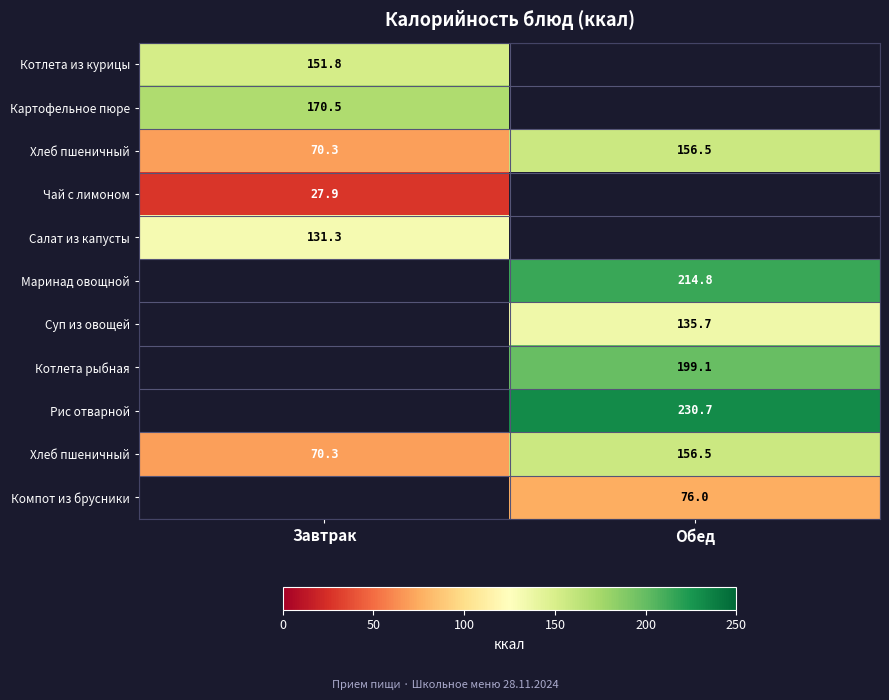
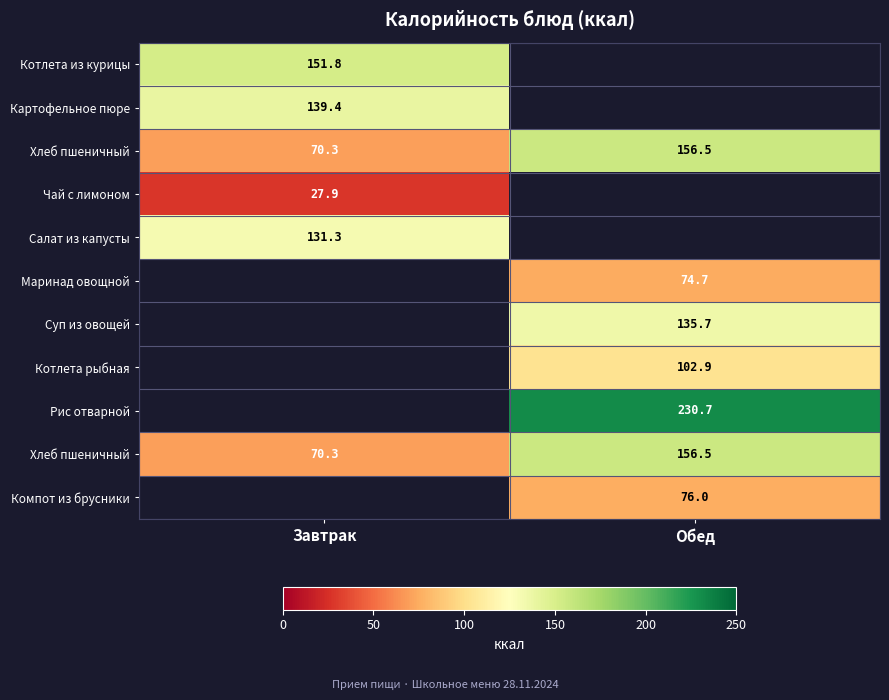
  {
    "Котлета из курицы": {
      "Завтрак": 151.8
    },
    "Картофельное пюре": {
-     "Завтрак": 170.5
+     "Завтрак": 139.4
    },
    "Чай с лимоном": {
      "Завтрак": 27.9
    },
    "Салат из капусты": {
      "Завтрак": 131.3
    },
    "Маринад овощной": {
-     "Обед": 214.8
+     "Обед": 74.7
    },
    "Суп из овощей": {
      "Обед": 135.7
    },
    "Котлета рыбная": {
-     "Обед": 199.1
+     "Обед": 102.9
    },
    "Рис отварной": {
      "Обед": 230.7
    },
    "Компот из брусники": {
      "Обед": 76.0
    }
  }
